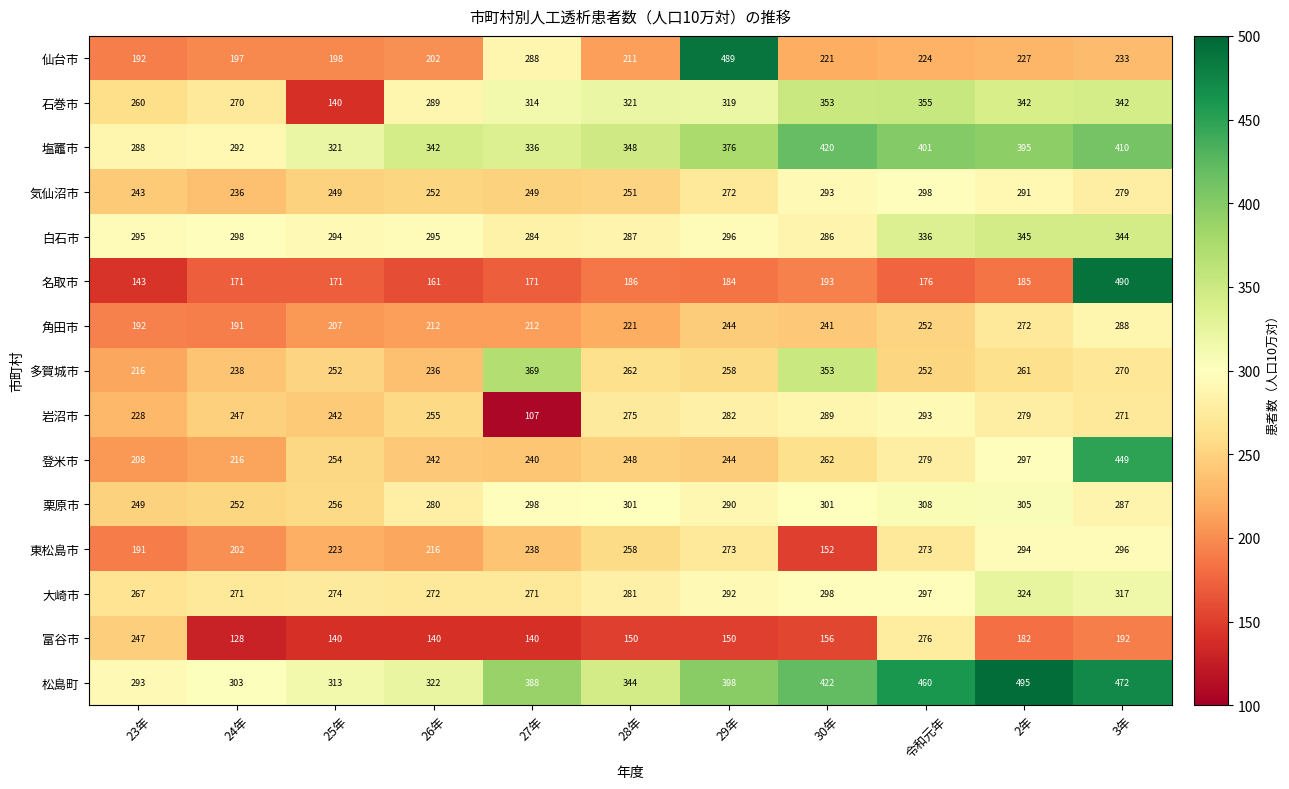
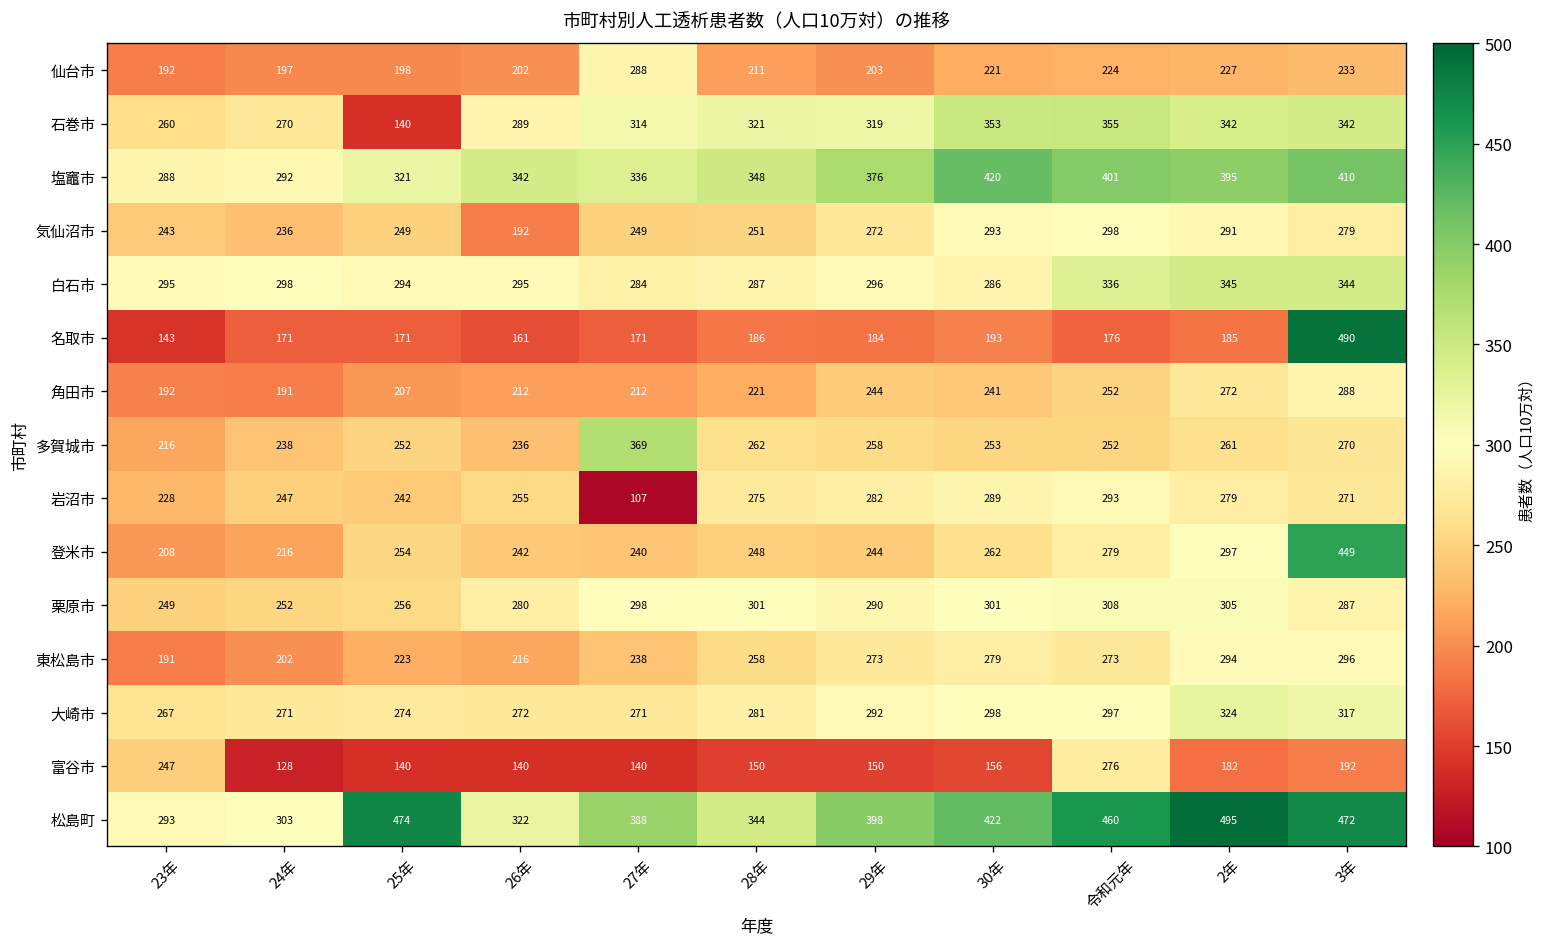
  {
    "仙台市": {
      "23年": 192,
      "24年": 197,
      "25年": 198,
      "26年": 202,
      "27年": 288,
      "28年": 211,
-     "29年": 489,
+     "29年": 203,
      "30年": 221,
      "令和元年": 224,
      "2年": 227,
      "3年": 233
    },
    "石巻市": {
      "23年": 260,
      "24年": 270,
      "25年": 140,
      "26年": 289,
      "27年": 314,
      "28年": 321,
      "29年": 319,
      "30年": 353,
      "令和元年": 355,
      "2年": 342,
      "3年": 342
    },
    "塩竈市": {
      "23年": 288,
      "24年": 292,
      "25年": 321,
      "26年": 342,
      "27年": 336,
      "28年": 348,
      "29年": 376,
      "30年": 420,
      "令和元年": 401,
      "2年": 395,
      "3年": 410
    },
    "気仙沼市": {
      "23年": 243,
      "24年": 236,
      "25年": 249,
-     "26年": 252,
+     "26年": 192,
      "27年": 249,
      "28年": 251,
      "29年": 272,
      "30年": 293,
      "令和元年": 298,
      "2年": 291,
      "3年": 279
    },
    "白石市": {
      "23年": 295,
      "24年": 298,
      "25年": 294,
      "26年": 295,
      "27年": 284,
      "28年": 287,
      "29年": 296,
      "30年": 286,
      "令和元年": 336,
      "2年": 345,
      "3年": 344
    },
    "名取市": {
      "23年": 143,
      "24年": 171,
      "25年": 171,
      "26年": 161,
      "27年": 171,
      "28年": 186,
      "29年": 184,
      "30年": 193,
      "令和元年": 176,
      "2年": 185,
      "3年": 490
    },
    "角田市": {
      "23年": 192,
      "24年": 191,
      "25年": 207,
      "26年": 212,
      "27年": 212,
      "28年": 221,
      "29年": 244,
      "30年": 241,
      "令和元年": 252,
      "2年": 272,
      "3年": 288
    },
    "多賀城市": {
      "23年": 216,
      "24年": 238,
      "25年": 252,
      "26年": 236,
      "27年": 369,
      "28年": 262,
      "29年": 258,
-     "30年": 353,
+     "30年": 253,
      "令和元年": 252,
      "2年": 261,
      "3年": 270
    },
    "岩沼市": {
      "23年": 228,
      "24年": 247,
      "25年": 242,
      "26年": 255,
      "27年": 107,
      "28年": 275,
      "29年": 282,
      "30年": 289,
      "令和元年": 293,
      "2年": 279,
      "3年": 271
    },
    "登米市": {
      "23年": 208,
      "24年": 216,
      "25年": 254,
      "26年": 242,
      "27年": 240,
      "28年": 248,
      "29年": 244,
      "30年": 262,
      "令和元年": 279,
      "2年": 297,
      "3年": 449
    },
    "栗原市": {
      "23年": 249,
      "24年": 252,
      "25年": 256,
      "26年": 280,
      "27年": 298,
      "28年": 301,
      "29年": 290,
      "30年": 301,
      "令和元年": 308,
      "2年": 305,
      "3年": 287
    },
    "東松島市": {
      "23年": 191,
      "24年": 202,
      "25年": 223,
      "26年": 216,
      "27年": 238,
      "28年": 258,
      "29年": 273,
-     "30年": 152,
+     "30年": 279,
      "令和元年": 273,
      "2年": 294,
      "3年": 296
    },
    "大崎市": {
      "23年": 267,
      "24年": 271,
      "25年": 274,
      "26年": 272,
      "27年": 271,
      "28年": 281,
      "29年": 292,
      "30年": 298,
      "令和元年": 297,
      "2年": 324,
      "3年": 317
    },
    "富谷市": {
      "23年": 247,
      "24年": 128,
      "25年": 140,
      "26年": 140,
      "27年": 140,
      "28年": 150,
      "29年": 150,
      "30年": 156,
      "令和元年": 276,
      "2年": 182,
      "3年": 192
    },
    "松島町": {
      "23年": 293,
      "24年": 303,
-     "25年": 313,
+     "25年": 474,
      "26年": 322,
      "27年": 388,
      "28年": 344,
      "29年": 398,
      "30年": 422,
      "令和元年": 460,
      "2年": 495,
      "3年": 472
    }
  }
